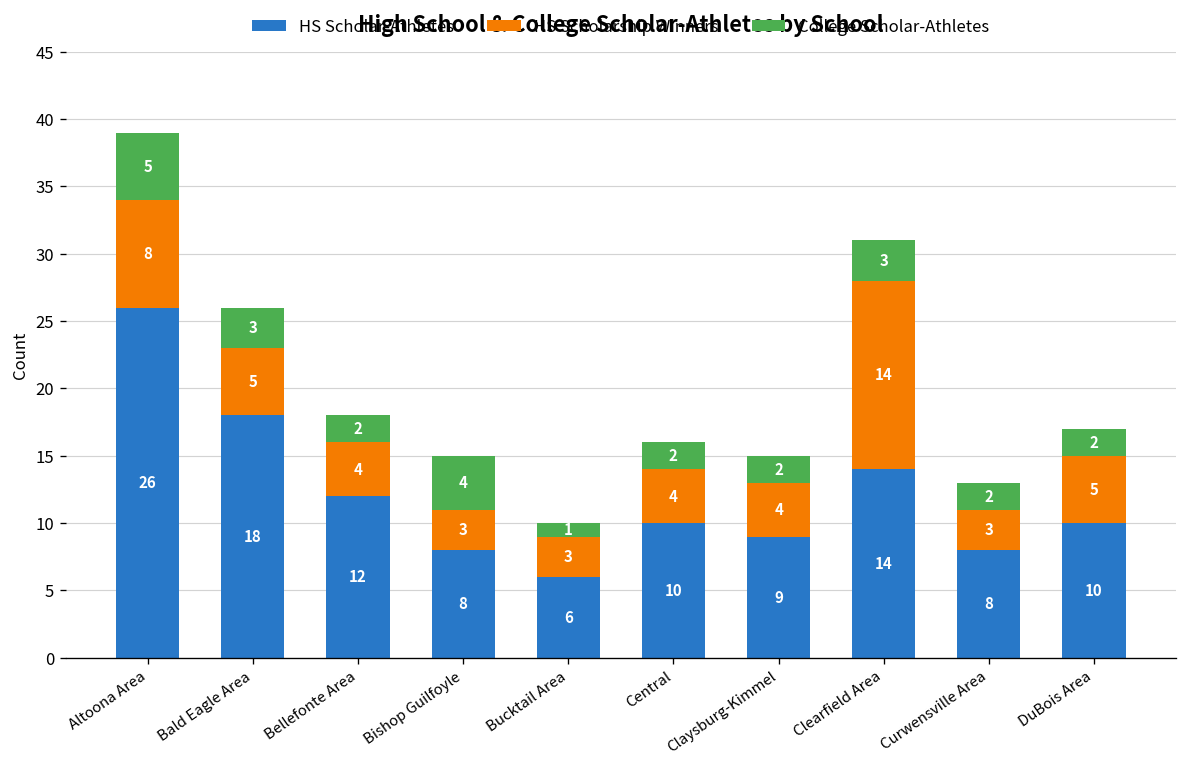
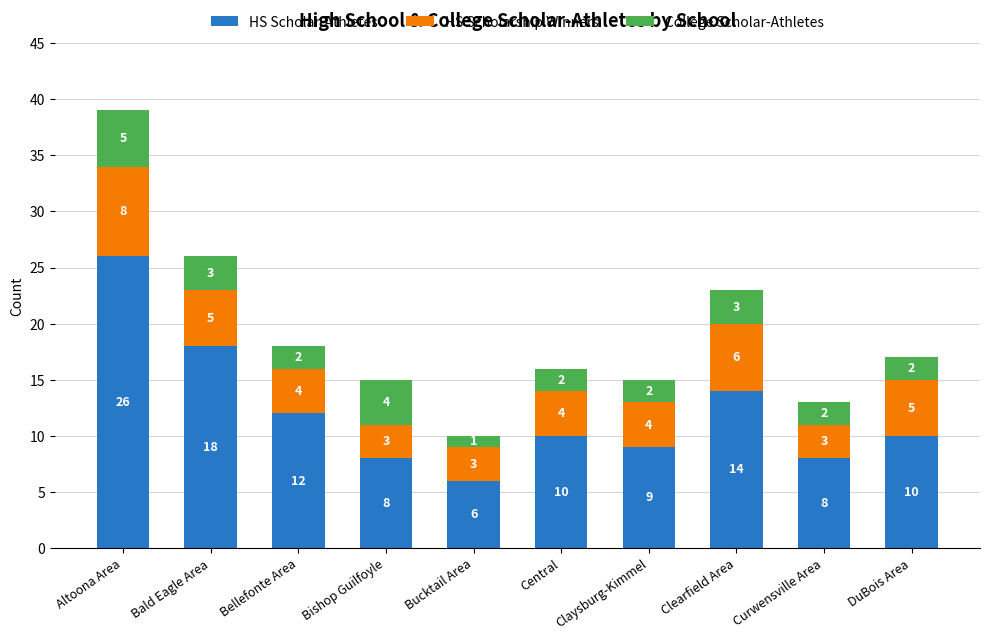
  {
    "HS Scholar-Athletes": {
      "Altoona Area": 26,
      "Bald Eagle Area": 18,
      "Bellefonte Area": 12,
      "Bishop Guilfoyle": 8,
      "Bucktail Area": 6,
      "Central": 10,
      "Claysburg-Kimmel": 9,
      "Clearfield Area": 14,
      "Curwensville Area": 8,
      "DuBois Area": 10
    },
    "HS Scholarship Winners": {
      "Altoona Area": 8,
      "Bald Eagle Area": 5,
      "Bellefonte Area": 4,
      "Bishop Guilfoyle": 3,
      "Bucktail Area": 3,
      "Central": 4,
      "Claysburg-Kimmel": 4,
-     "Clearfield Area": 14,
+     "Clearfield Area": 6,
      "Curwensville Area": 3,
      "DuBois Area": 5
    },
    "College Scholar-Athletes": {
      "Altoona Area": 5,
      "Bald Eagle Area": 3,
      "Bellefonte Area": 2,
      "Bishop Guilfoyle": 4,
      "Bucktail Area": 1,
      "Central": 2,
      "Claysburg-Kimmel": 2,
      "Clearfield Area": 3,
      "Curwensville Area": 2,
      "DuBois Area": 2
    }
  }
